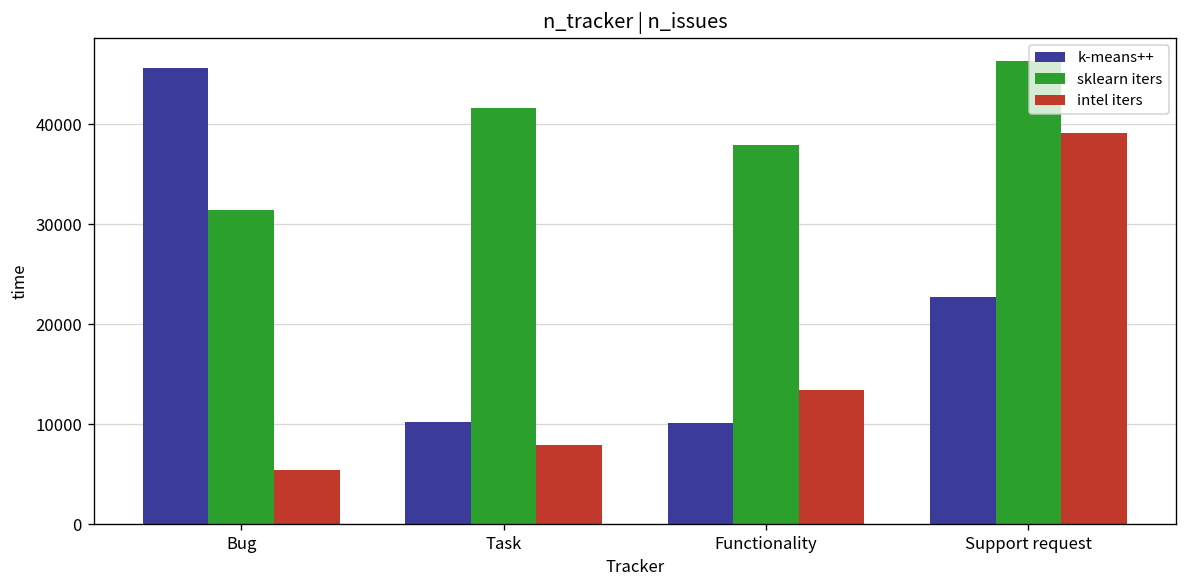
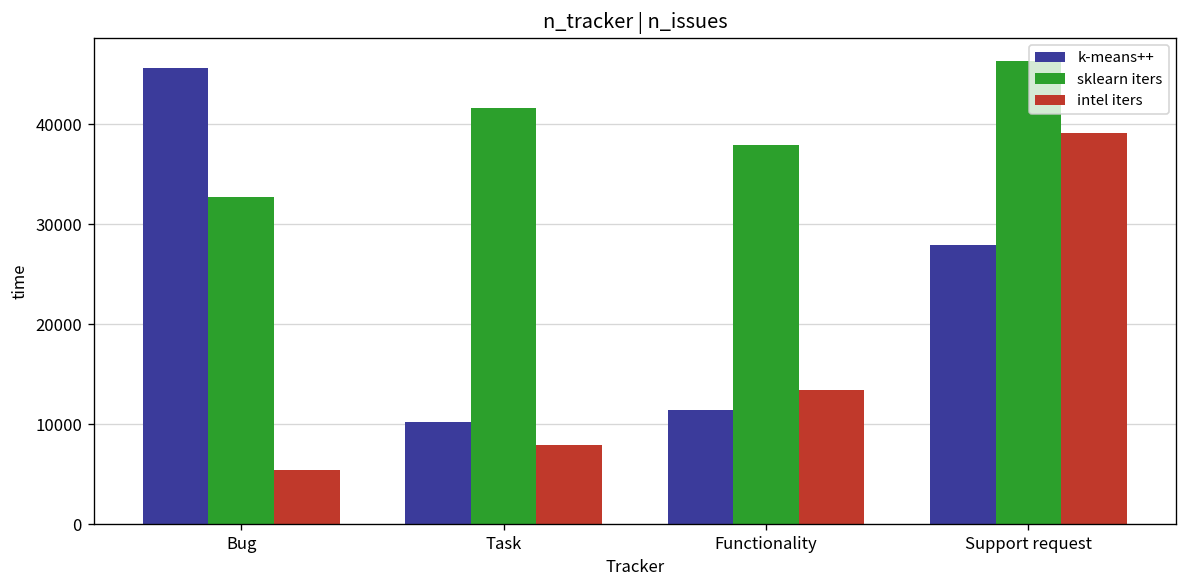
  {
    "k-means++": {
      "Bug": 46000,
      "Task": 10000,
-     "Functionality": 10000,
-     "Support request": 23000
+     "Functionality": 11000,
+     "Support request": 28000
    },
    "sklearn iters": {
-     "Bug": 31000,
+     "Bug": 33000,
      "Task": 42000,
      "Functionality": 38000,
      "Support request": 46000
    },
    "intel iters": {
      "Bug": 5000,
      "Task": 8000,
      "Functionality": 13000,
      "Support request": 39000
    }
  }
